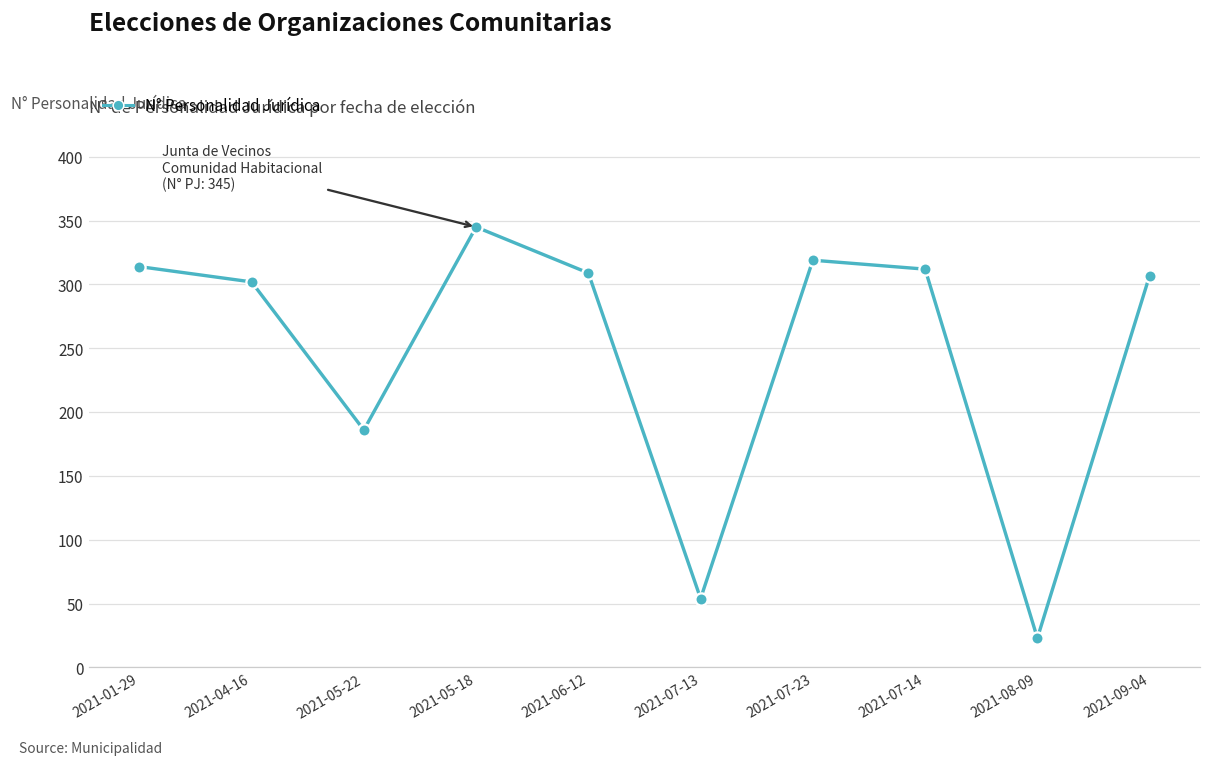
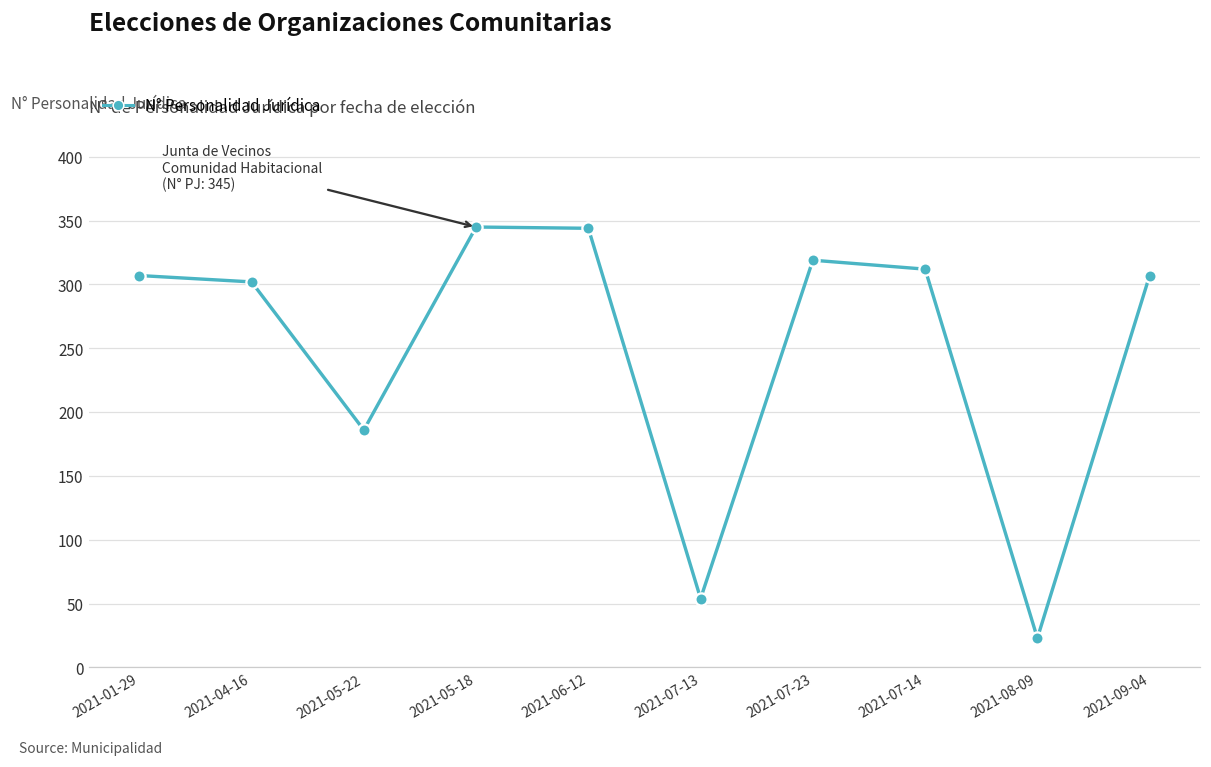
  {
-   "2021-01-29": 314,
+   "2021-01-29": 307,
    "2021-04-16": 302,
    "2021-05-22": 186,
-   "2021-06-12": 309,
+   "2021-06-12": 344,
    "2021-07-13": 54,
    "2021-07-23": 319,
    "2021-07-14": 312,
    "2021-08-09": 23,
    "2021-09-04": 307
  }
